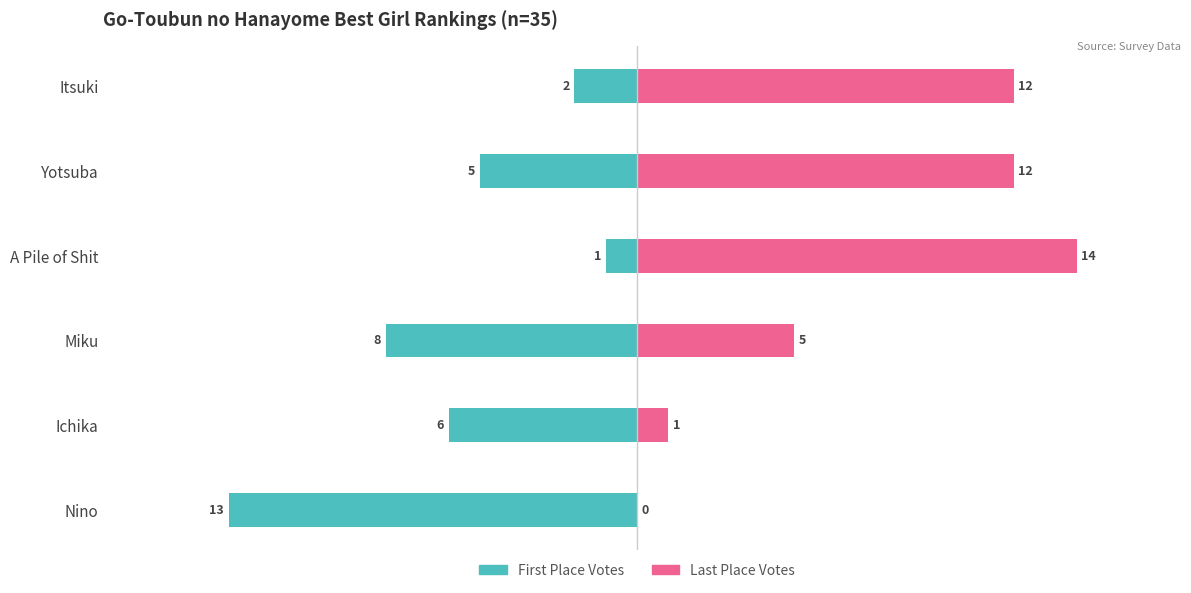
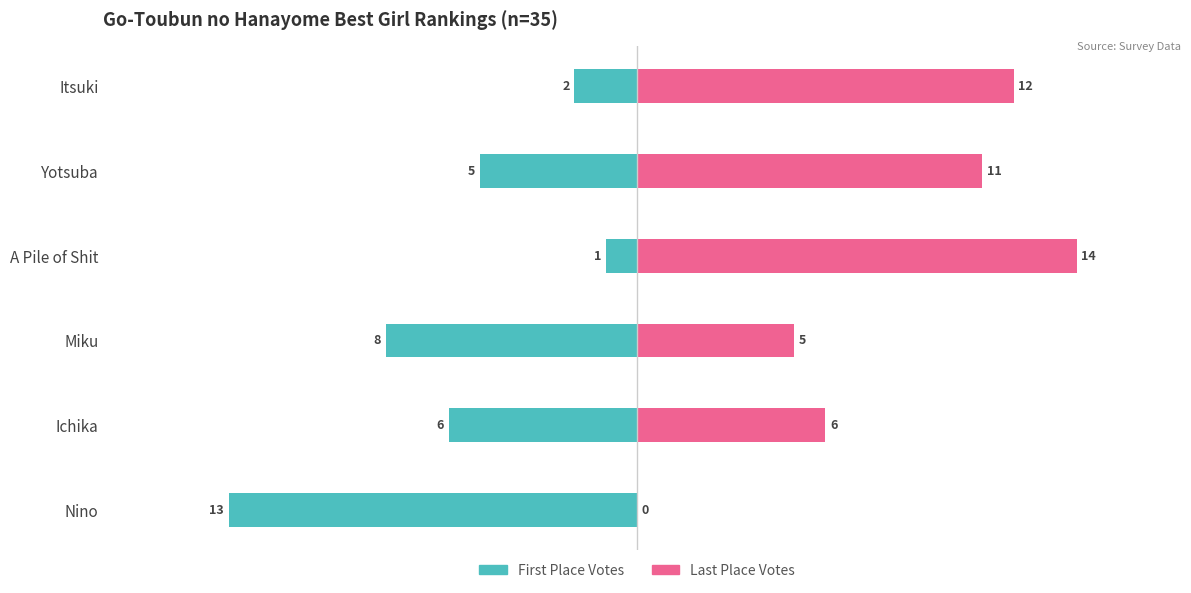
  {
    "Last Place Votes": {
      "Itsuki": 12,
-     "Yotsuba": 12,
+     "Yotsuba": 11,
      "A Pile of Shit": 14,
      "Miku": 5,
-     "Ichika": 1,
+     "Ichika": 6,
      "Nino": 0
    }
  }
